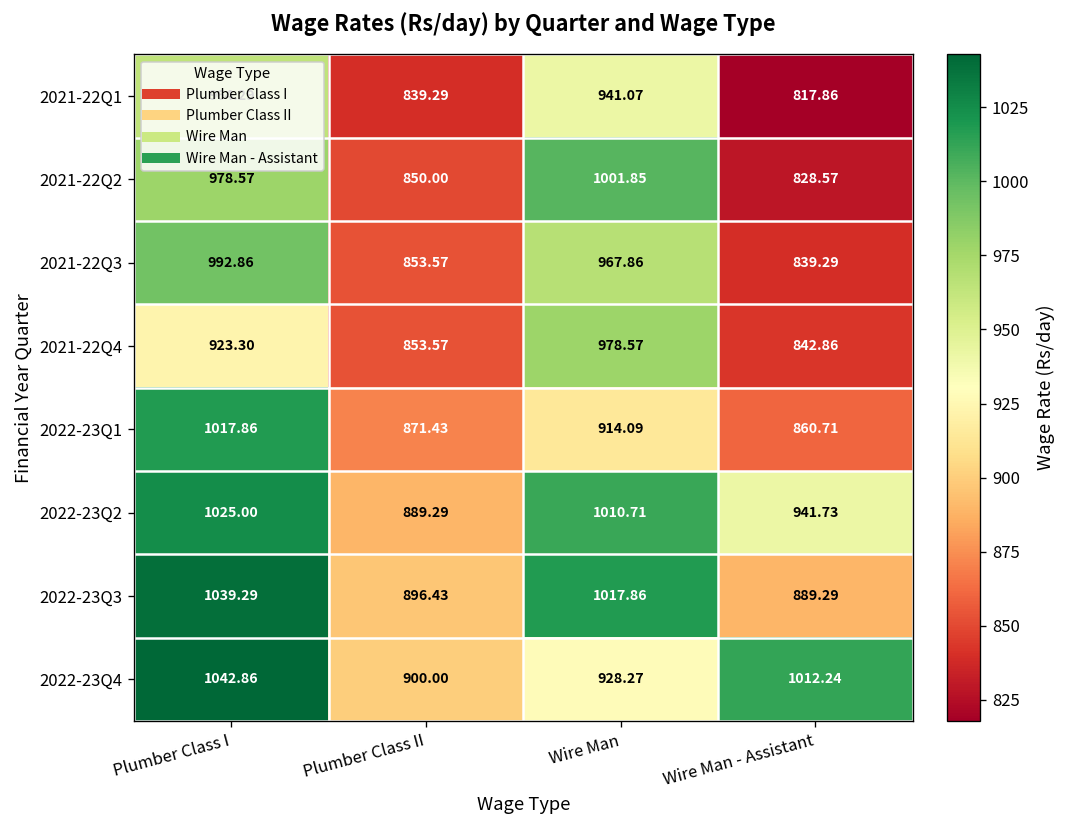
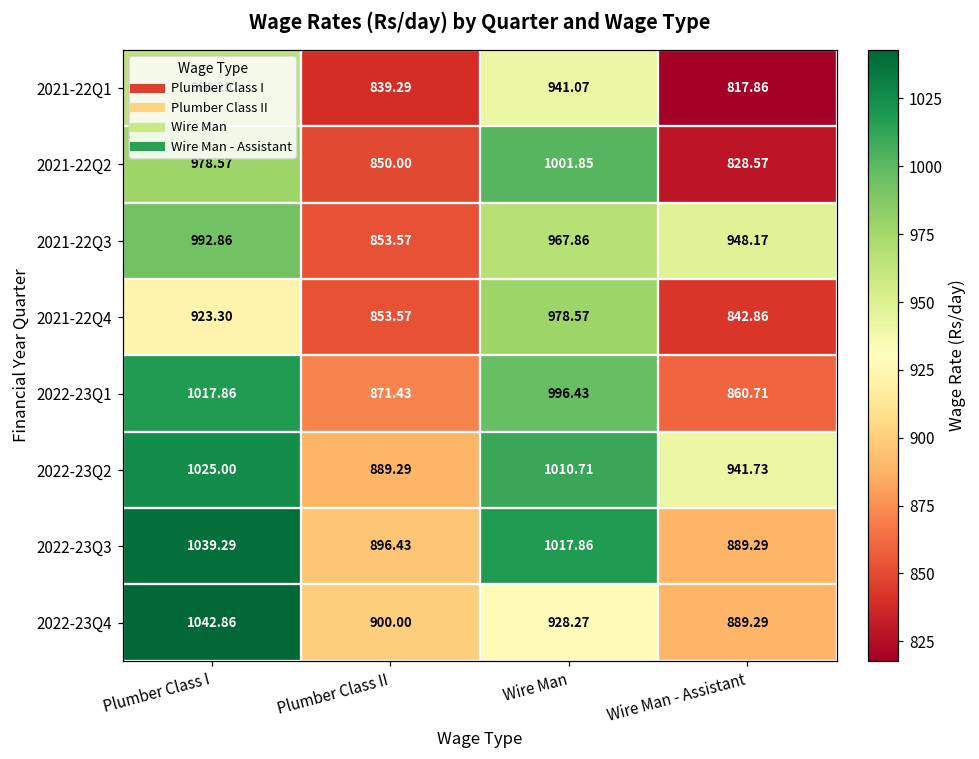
  {
    "2021-22Q1": {
      "Plumber Class II": 839.29,
      "Wire Man": 941.07,
      "Wire Man - Assistant": 817.86
    },
    "2021-22Q2": {
      "Plumber Class II": 850.00,
      "Wire Man": 1001.85,
      "Wire Man - Assistant": 828.57
    },
    "2021-22Q3": {
      "Plumber Class I": 992.86,
      "Plumber Class II": 853.57,
      "Wire Man": 967.86,
-     "Wire Man - Assistant": 839.29
+     "Wire Man - Assistant": 948.17
    },
    "2021-22Q4": {
      "Plumber Class I": 923.30,
      "Plumber Class II": 853.57,
      "Wire Man": 978.57,
      "Wire Man - Assistant": 842.86
    },
    "2022-23Q1": {
      "Plumber Class I": 1017.86,
      "Plumber Class II": 871.43,
-     "Wire Man": 914.09,
+     "Wire Man": 996.43,
      "Wire Man - Assistant": 860.71
    },
    "2022-23Q2": {
      "Plumber Class I": 1025.00,
      "Plumber Class II": 889.29,
      "Wire Man": 1010.71,
      "Wire Man - Assistant": 941.73
    },
    "2022-23Q3": {
      "Plumber Class I": 1039.29,
      "Plumber Class II": 896.43,
      "Wire Man": 1017.86,
      "Wire Man - Assistant": 889.29
    },
    "2022-23Q4": {
      "Plumber Class I": 1042.86,
      "Plumber Class II": 900.00,
      "Wire Man": 928.27,
-     "Wire Man - Assistant": 1012.24
+     "Wire Man - Assistant": 889.29
    }
  }
